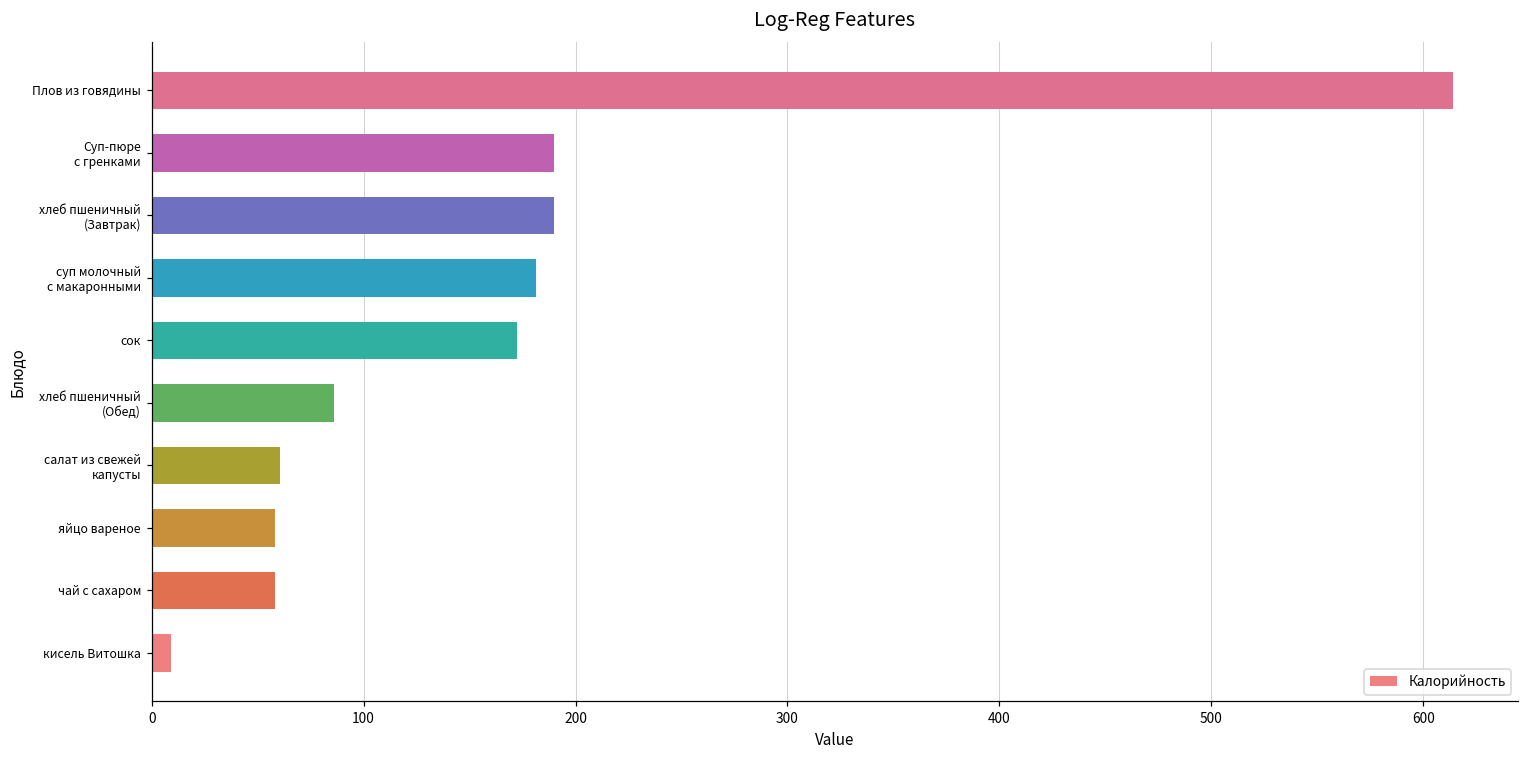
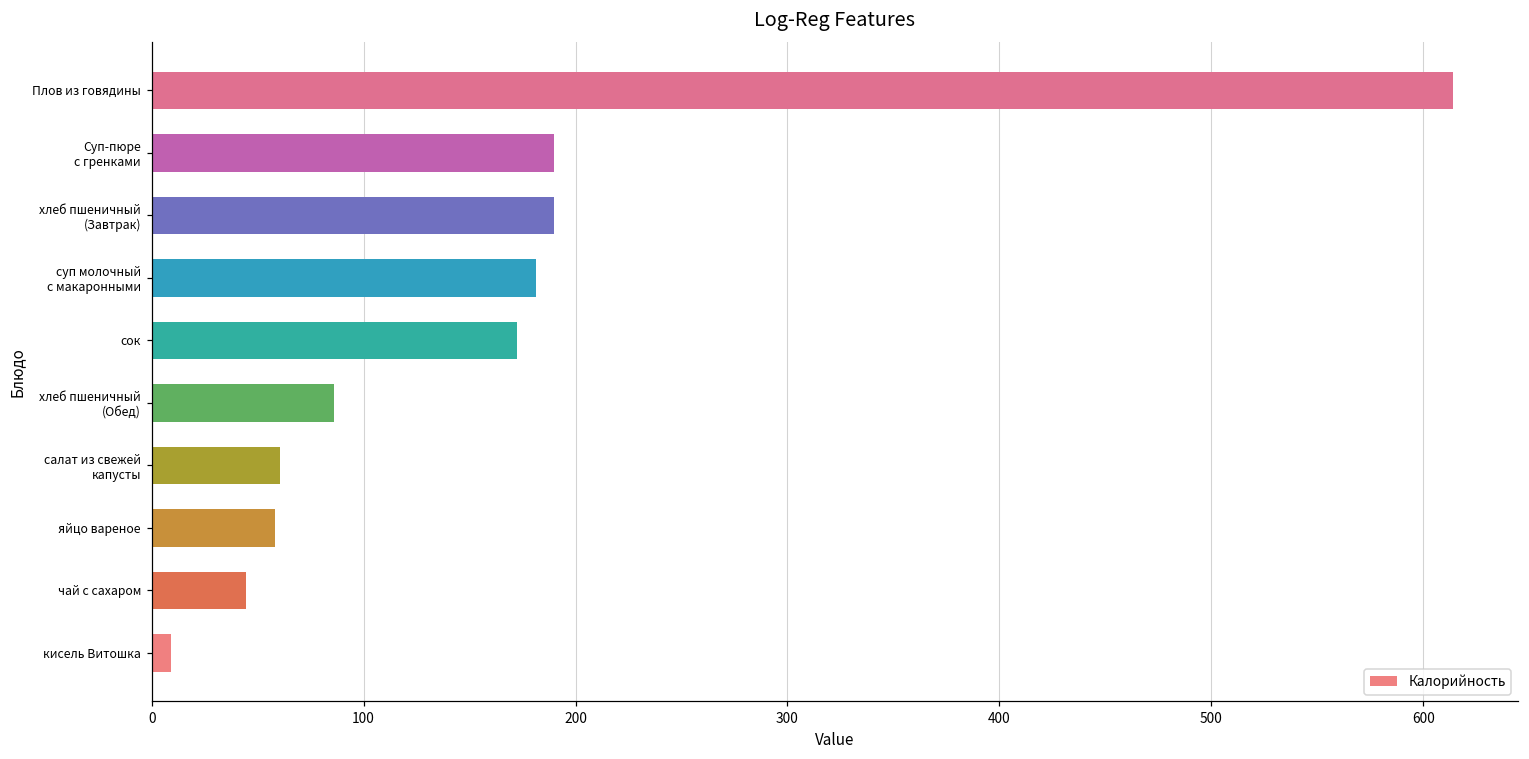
  {
    "Плов из говядины": 614,
    "Суп-пюре с гренками": 190,
    "хлеб пшеничный (Завтрак)": 190,
    "суп молочный с макаронными": 182,
    "сок": 172,
    "хлеб пшеничный (Обед)": 86,
    "салат из свежей капусты": 61,
    "яйцо вареное": 58,
-   "чай с сахаром": 58,
+   "чай с сахаром": 45,
    "кисель Витошка": 9
  }
